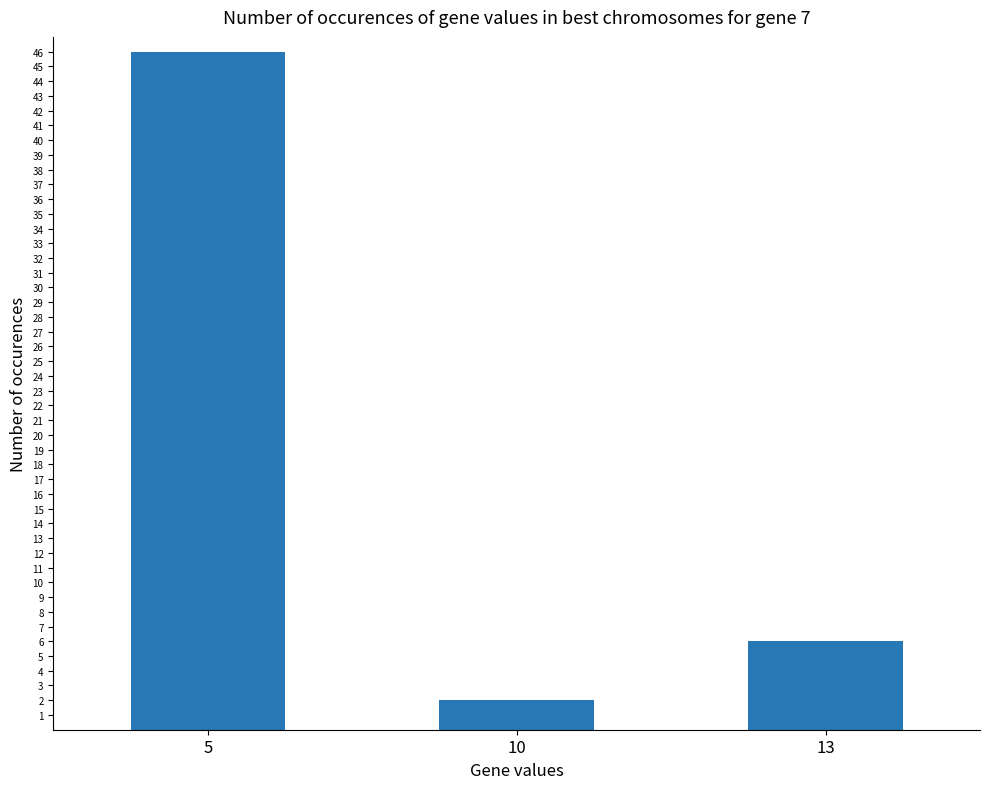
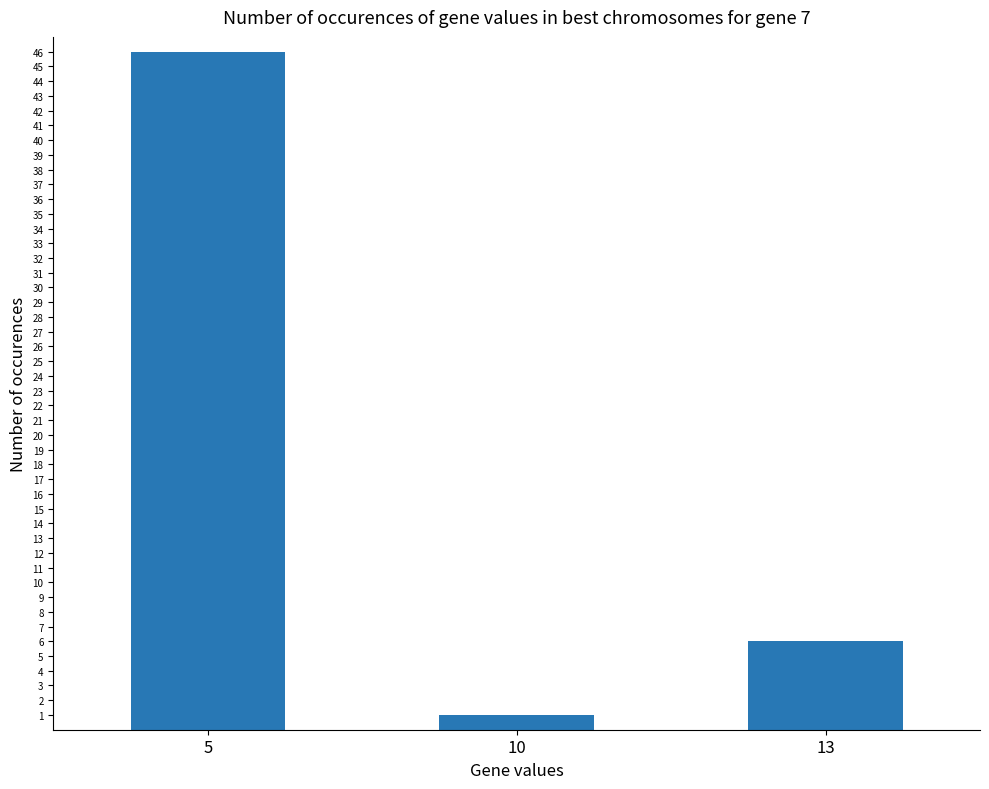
  {
    "5": 46,
-   "10": 2,
+   "10": 1,
    "13": 6
  }
